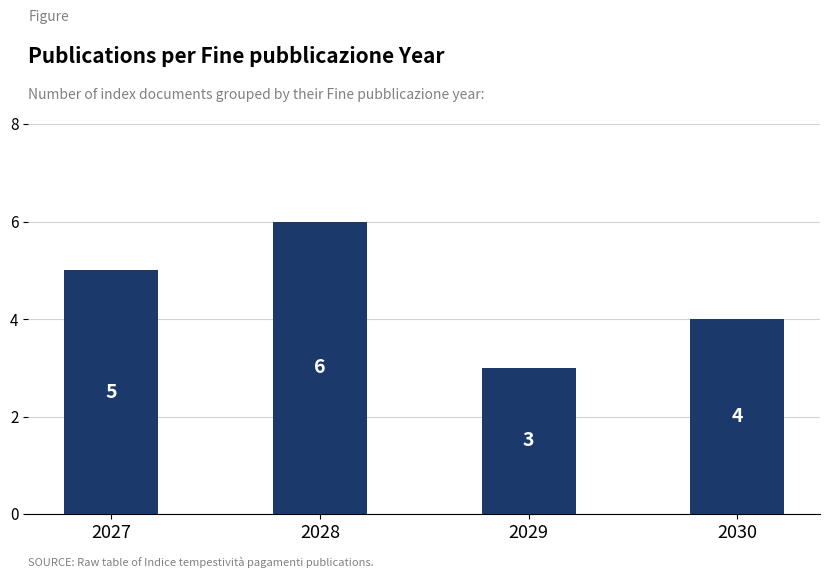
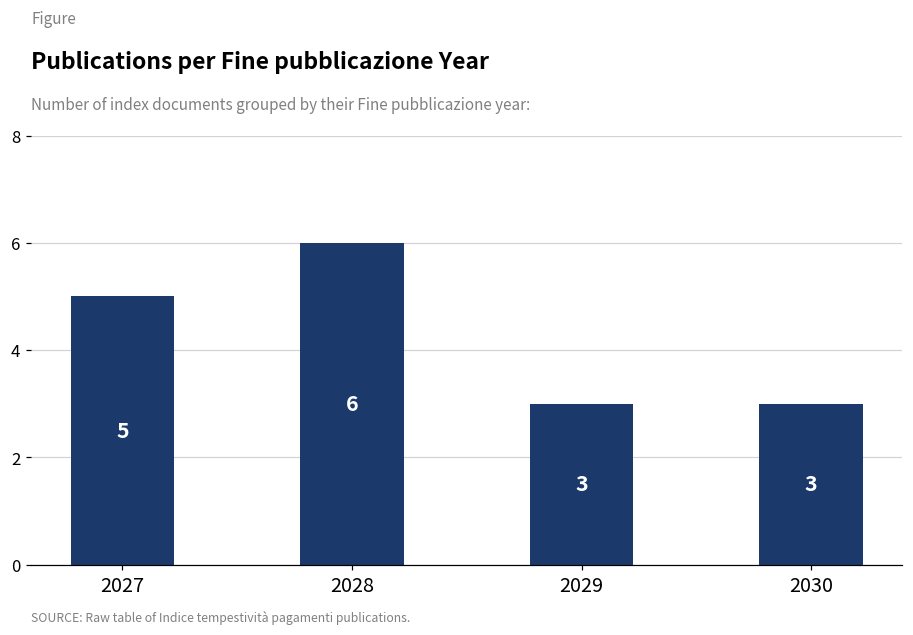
  {
    "2027": 5,
    "2028": 6,
    "2029": 3,
-   "2030": 4
+   "2030": 3
  }
